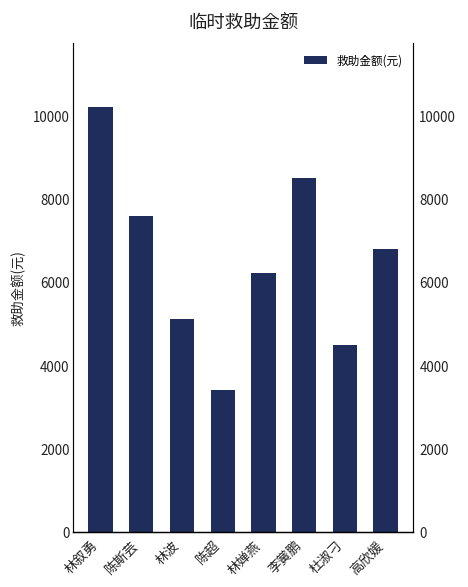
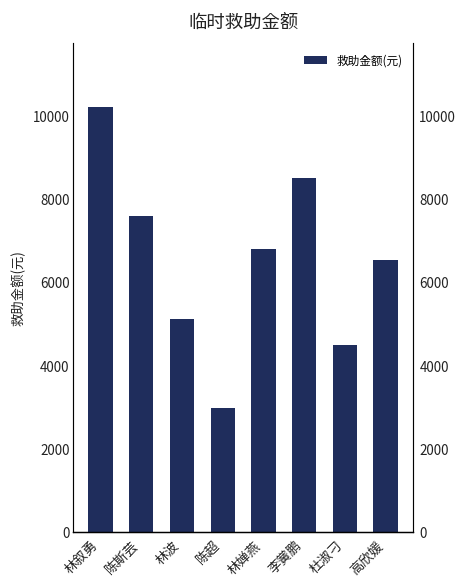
  {
    "林叙勇": 10200,
    "陈斯芸": 7600,
    "林波": 5100,
-   "陈超": 3400,
-   "林婵燕": 6200,
+   "陈超": 3000,
+   "林婵燕": 6800,
    "李黉鹏": 8500,
    "杜淑刁": 4500,
-   "高欣媛": 6800
+   "高欣媛": 6500
  }
